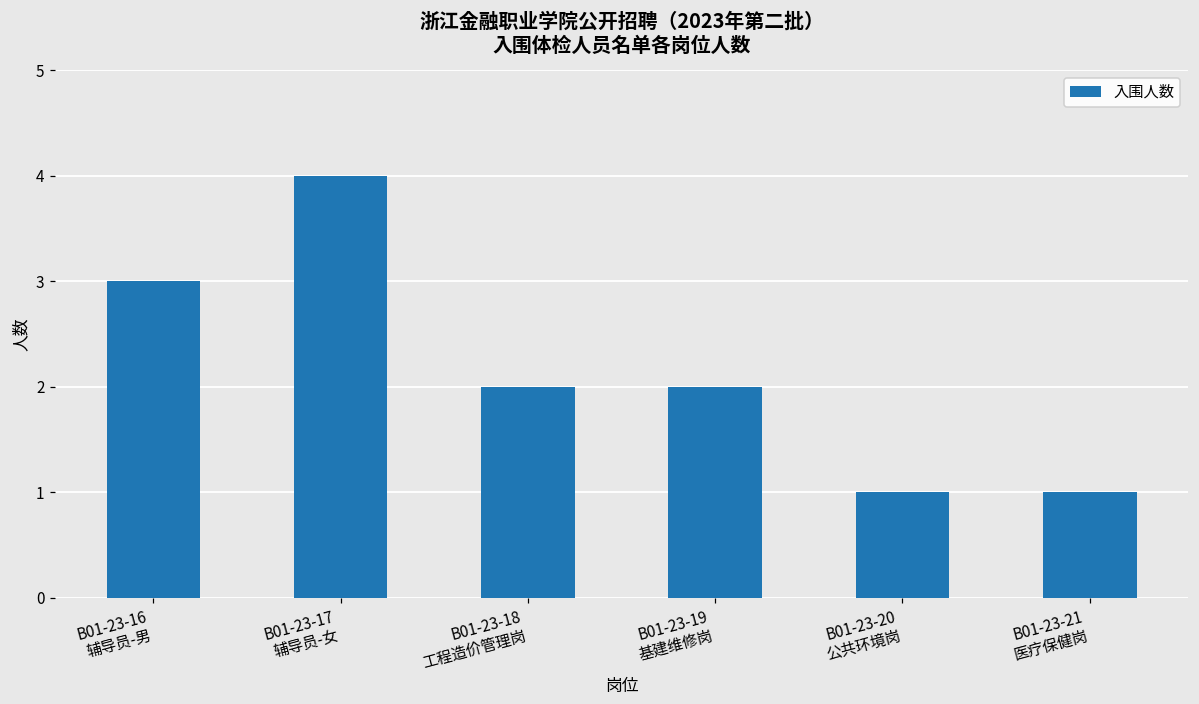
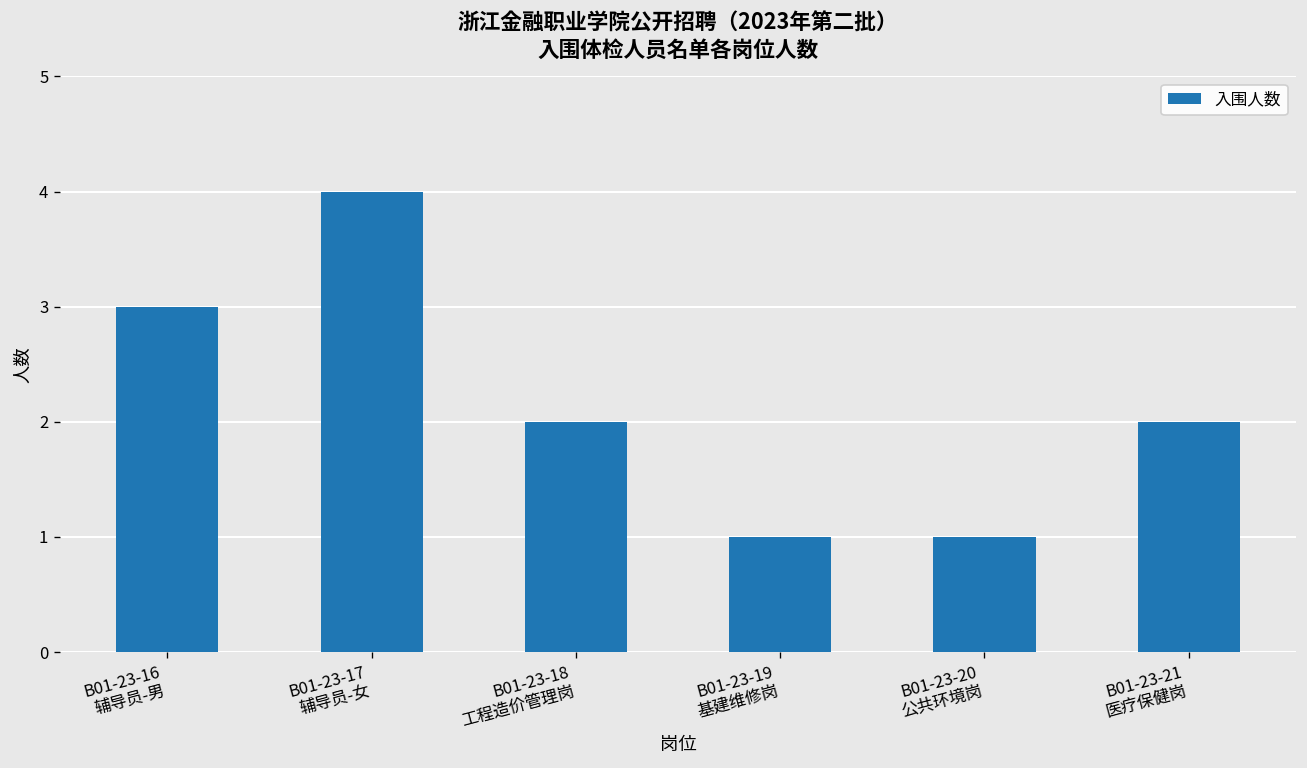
  {
    "B01-23-16 辅导员-男": 3,
    "B01-23-17 辅导员-女": 4,
    "B01-23-18 工程造价管理岗": 2,
-   "B01-23-19 基建维修岗": 2,
+   "B01-23-19 基建维修岗": 1,
    "B01-23-20 公共环境岗": 1,
-   "B01-23-21 医疗保健岗": 1
+   "B01-23-21 医疗保健岗": 2
  }
